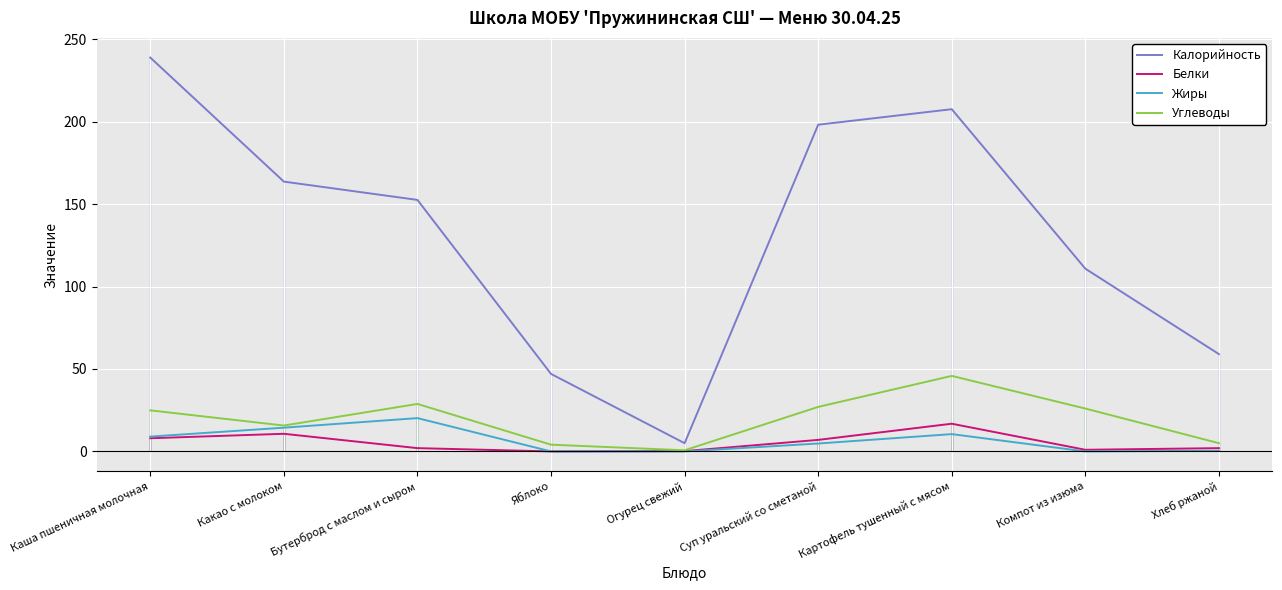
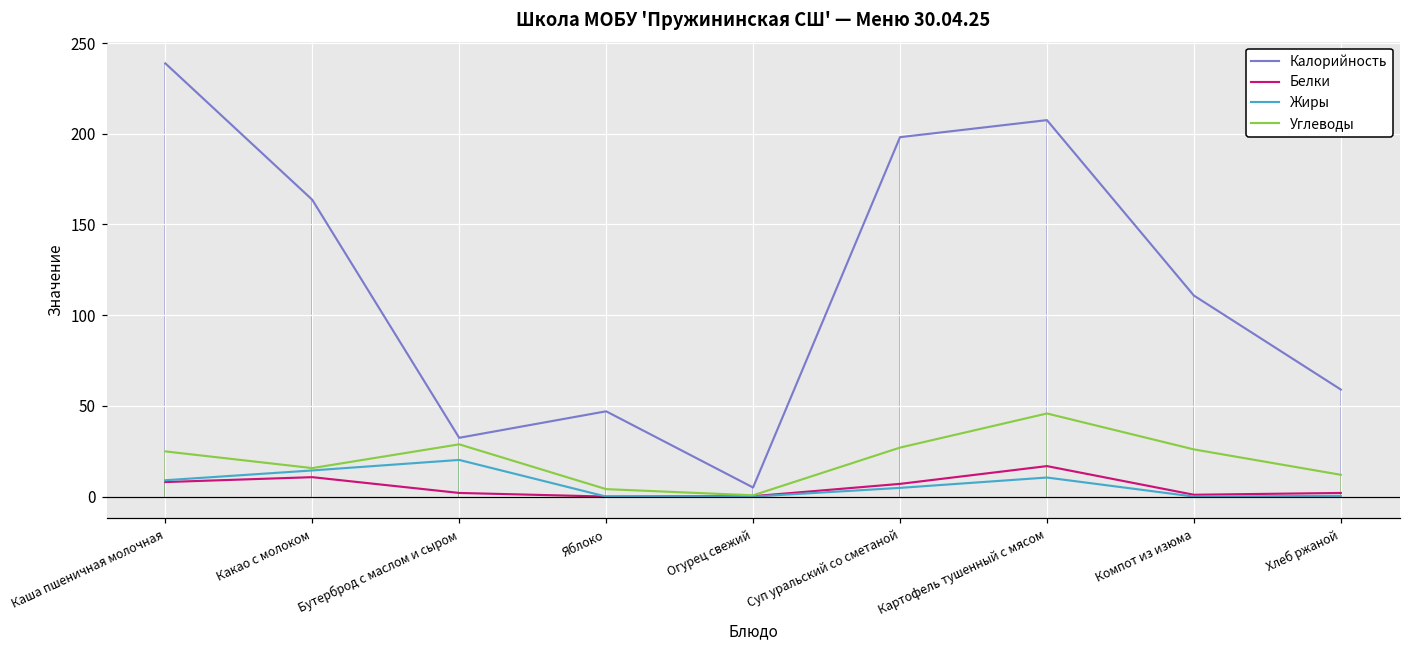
  {
    "Калорийность": {
      "Каша пшеничная молочная": 239,
      "Какао с молоком": 164,
-     "Бутерброд с маслом и сыром": 153,
+     "Бутерброд с маслом и сыром": 32,
      "Яблоко": 47,
      "Огурец свежий": 5,
      "Суп уральский со сметаной": 198,
      "Картофель тушенный с мясом": 208,
      "Компот из изюма": 111,
      "Хлеб ржаной": 59
    },
    "Белки": {
      "Какао с молоком": 11,
      "Бутерброд с маслом и сыром": 2,
      "Суп уральский со сметаной": 7,
      "Картофель тушенный с мясом": 17,
      "Хлеб ржаной": 2
    },
    "Жиры": {
      "Бутерброд с маслом и сыром": 20,
      "Суп уральский со сметаной": 5,
      "Картофель тушенный с мясом": 11,
      "Хлеб ржаной": 0
    },
    "Углеводы": {
      "Каша пшеничная молочная": 25,
      "Бутерброд с маслом и сыром": 29,
      "Яблоко": 4,
      "Суп уральский со сметаной": 27,
      "Картофель тушенный с мясом": 46,
      "Компот из изюма": 26,
-     "Хлеб ржаной": 5
+     "Хлеб ржаной": 12
    }
  }
